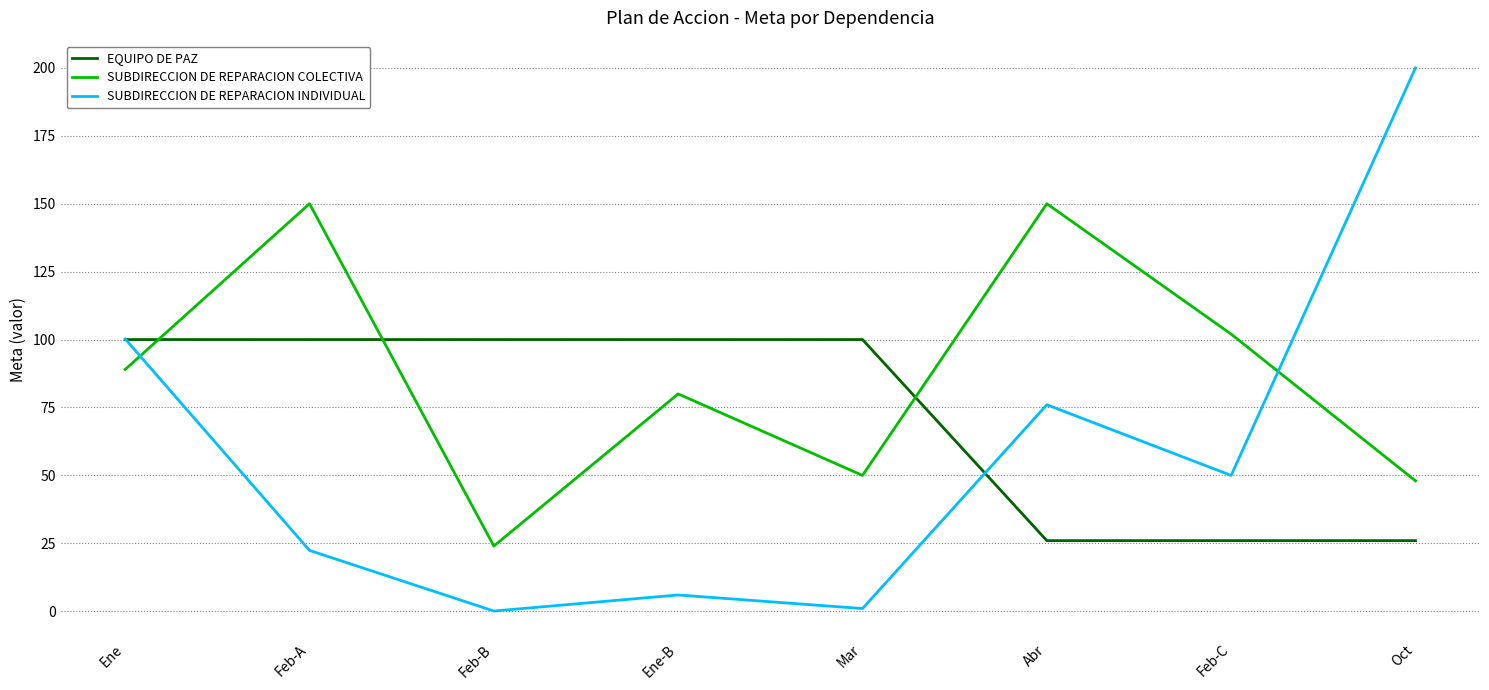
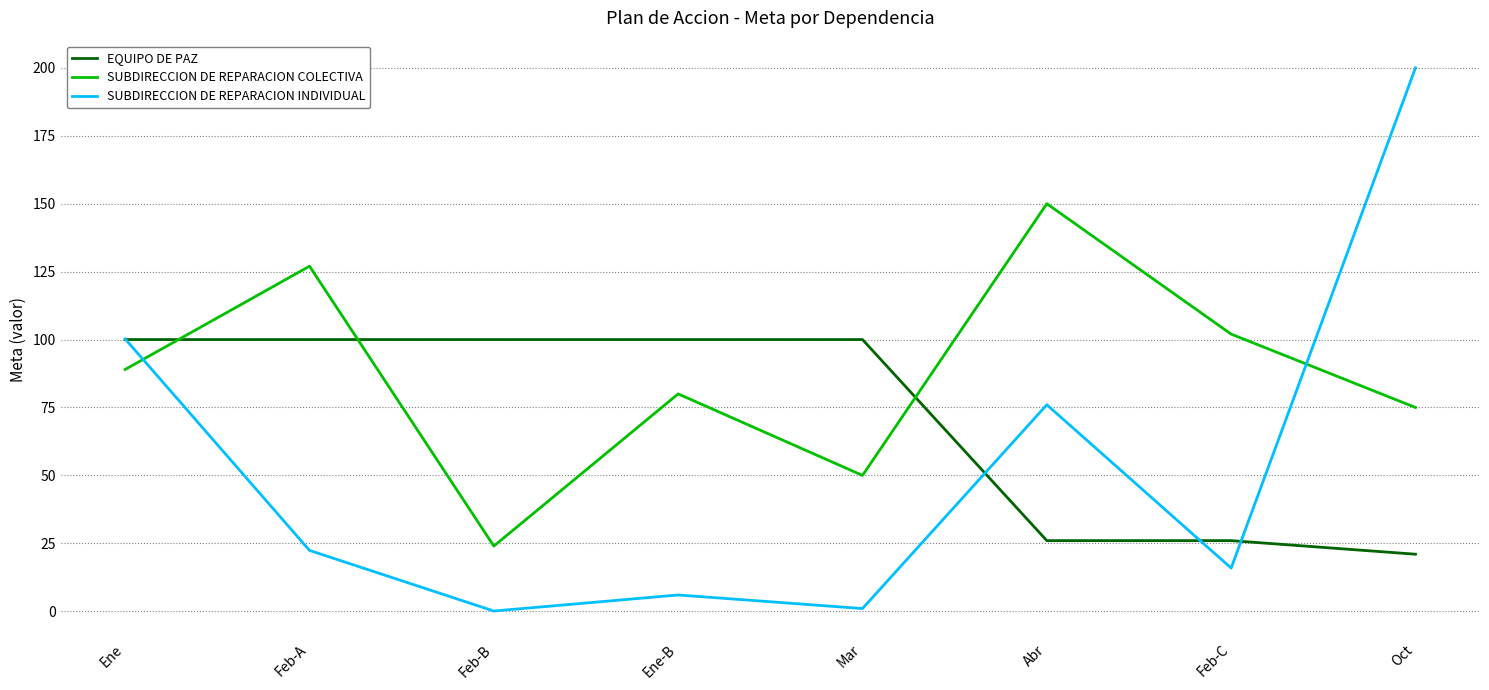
  {
    "EQUIPO DE PAZ": {
      "Feb-A": 100,
      "Feb-B": 100,
      "Ene-B": 100,
      "Mar": 100,
      "Abr": 26,
      "Feb-C": 26,
-     "Oct": 26
+     "Oct": 21
    },
    "SUBDIRECCION DE REPARACION COLECTIVA": {
      "Ene": 89,
-     "Feb-A": 150,
+     "Feb-A": 127,
      "Feb-B": 24,
      "Ene-B": 80,
      "Mar": 50,
      "Abr": 150,
      "Feb-C": 102,
-     "Oct": 48
+     "Oct": 75
    },
    "SUBDIRECCION DE REPARACION INDIVIDUAL": {
      "Feb-A": 22,
      "Feb-B": 0,
      "Ene-B": 6,
      "Mar": 1,
      "Abr": 76,
-     "Feb-C": 50,
+     "Feb-C": 16,
      "Oct": 200
    }
  }
